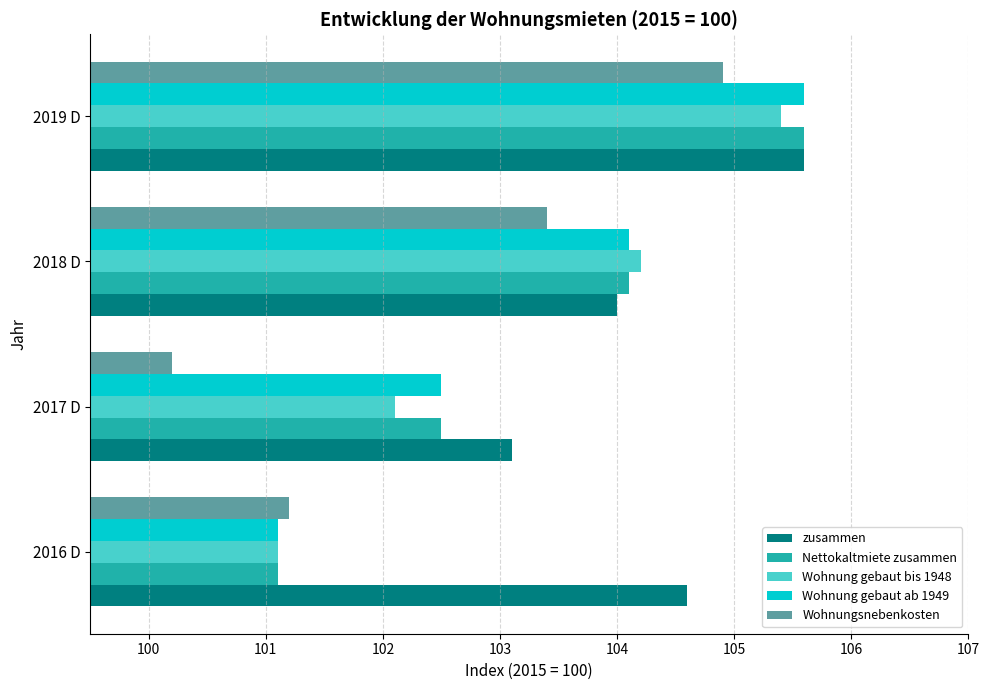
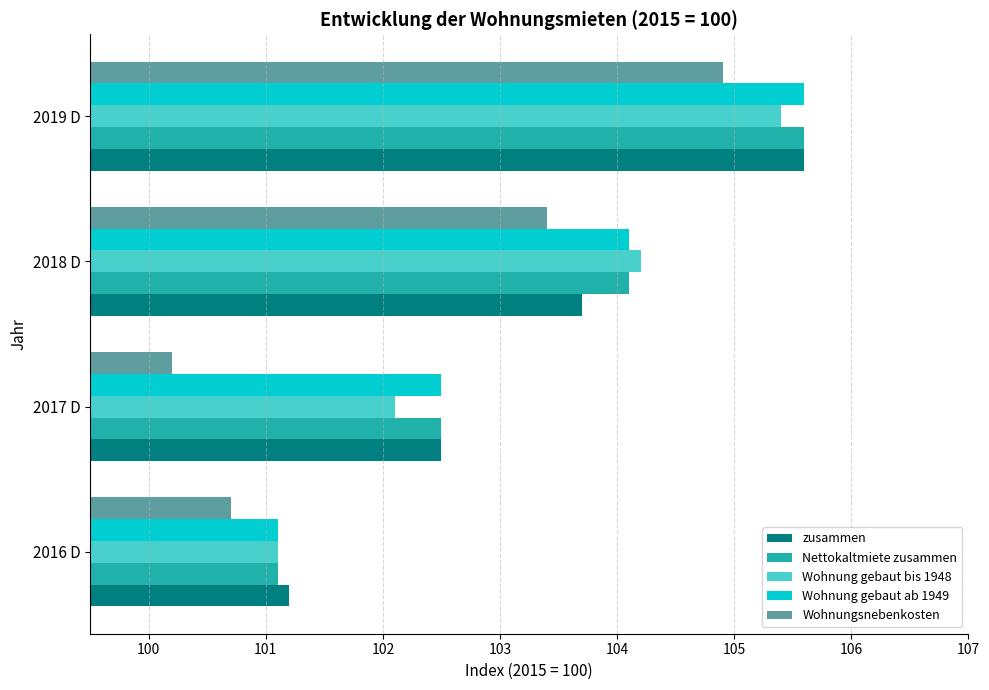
  {
    "zusammen": {
      "2019 D": 105.6,
-     "2018 D": 104.0,
-     "2017 D": 103.1,
-     "2016 D": 104.6
+     "2018 D": 103.7,
+     "2017 D": 102.5,
+     "2016 D": 101.2
    },
    "Wohnung gebaut bis 1948": {
      "2019 D": 105.4,
      "2018 D": 104.2,
      "2017 D": 102.1,
      "2016 D": 101.1
    },
    "Wohnungsnebenkosten": {
      "2019 D": 104.9,
      "2018 D": 103.4,
      "2017 D": 100.2,
-     "2016 D": 101.2
+     "2016 D": 100.7
    }
  }
